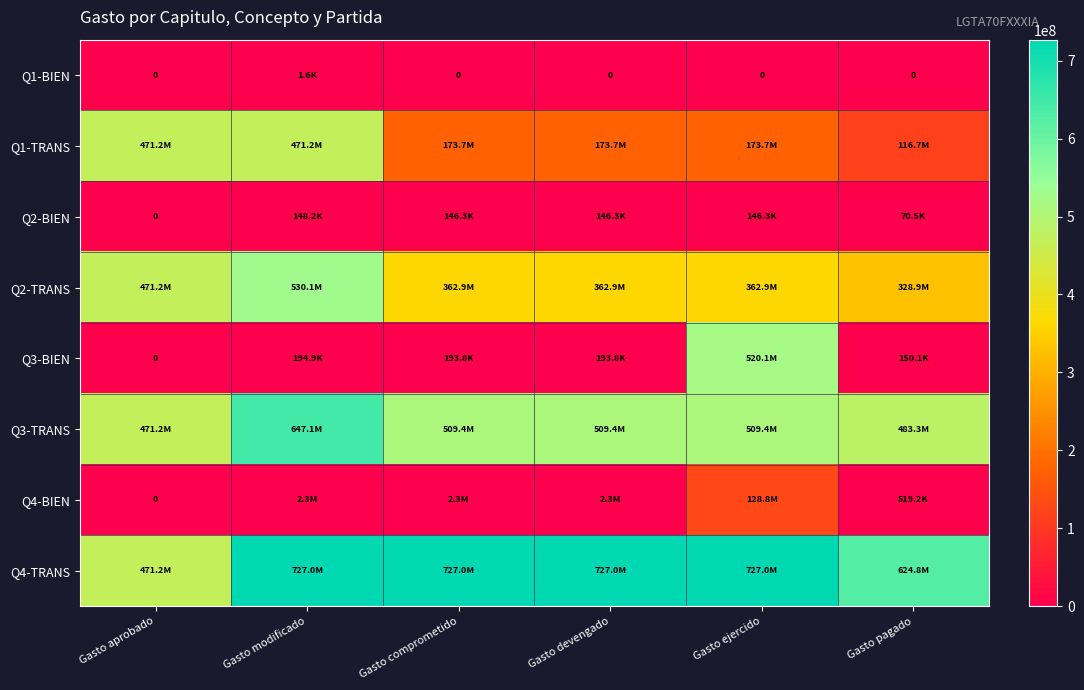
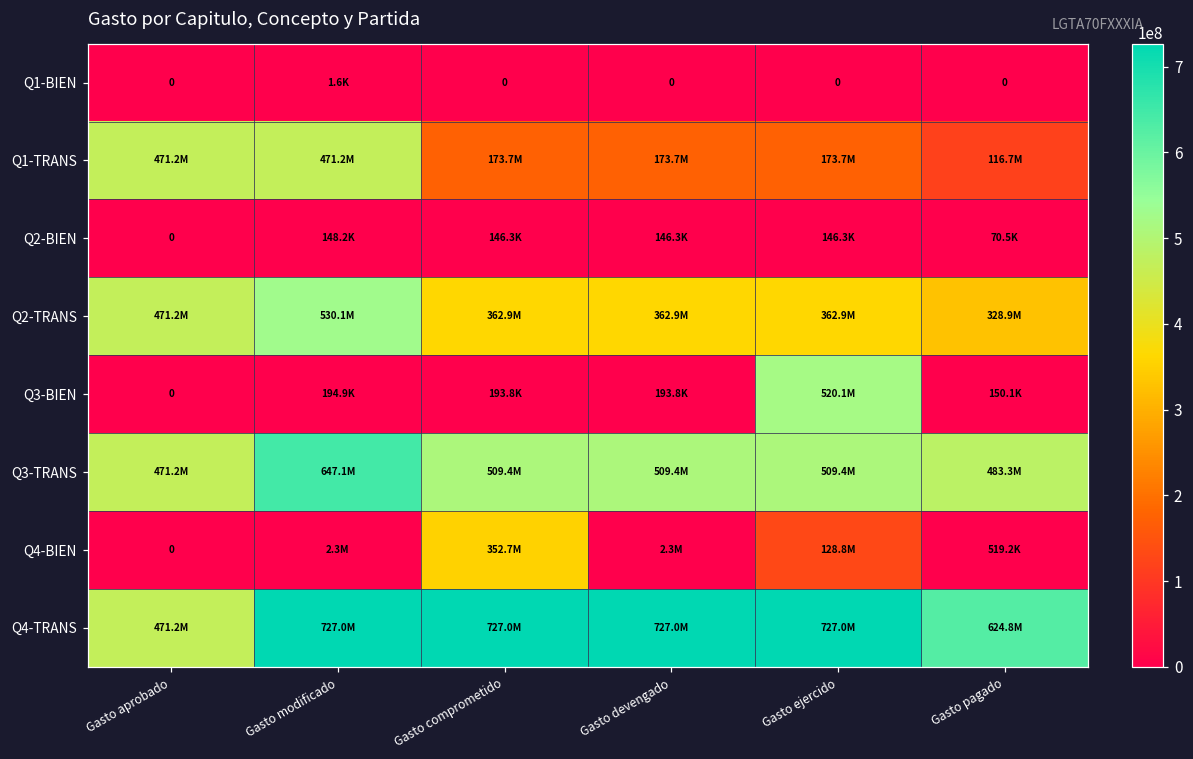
  {
    "Q1-BIEN": {
      "Gasto aprobado": "0",
      "Gasto modificado": "1.6K",
      "Gasto comprometido": "0",
      "Gasto devengado": "0",
      "Gasto ejercido": "0",
      "Gasto pagado": "0"
    },
    "Q1-TRANS": {
      "Gasto aprobado": "471.2M",
      "Gasto modificado": "471.2M",
      "Gasto comprometido": "173.7M",
      "Gasto devengado": "173.7M",
      "Gasto ejercido": "173.7M",
      "Gasto pagado": "116.7M"
    },
    "Q2-BIEN": {
      "Gasto aprobado": "0",
      "Gasto modificado": "148.2K",
      "Gasto comprometido": "146.3K",
      "Gasto devengado": "146.3K",
      "Gasto ejercido": "146.3K",
      "Gasto pagado": "70.5K"
    },
    "Q2-TRANS": {
      "Gasto aprobado": "471.2M",
      "Gasto modificado": "530.1M",
      "Gasto comprometido": "362.9M",
      "Gasto devengado": "362.9M",
      "Gasto ejercido": "362.9M",
      "Gasto pagado": "328.9M"
    },
    "Q3-BIEN": {
      "Gasto aprobado": "0",
      "Gasto modificado": "194.9K",
      "Gasto comprometido": "193.8K",
      "Gasto devengado": "193.8K",
      "Gasto ejercido": "520.1M",
      "Gasto pagado": "150.1K"
    },
    "Q3-TRANS": {
      "Gasto aprobado": "471.2M",
      "Gasto modificado": "647.1M",
      "Gasto comprometido": "509.4M",
      "Gasto devengado": "509.4M",
      "Gasto ejercido": "509.4M",
      "Gasto pagado": "483.3M"
    },
    "Q4-BIEN": {
      "Gasto aprobado": "0",
      "Gasto modificado": "2.3M",
-     "Gasto comprometido": "2.3M",
+     "Gasto comprometido": "352.7M",
      "Gasto devengado": "2.3M",
      "Gasto ejercido": "128.8M",
      "Gasto pagado": "519.2K"
    },
    "Q4-TRANS": {
      "Gasto aprobado": "471.2M",
      "Gasto modificado": "727.0M",
      "Gasto comprometido": "727.0M",
      "Gasto devengado": "727.0M",
      "Gasto ejercido": "727.0M",
      "Gasto pagado": "624.8M"
    }
  }
